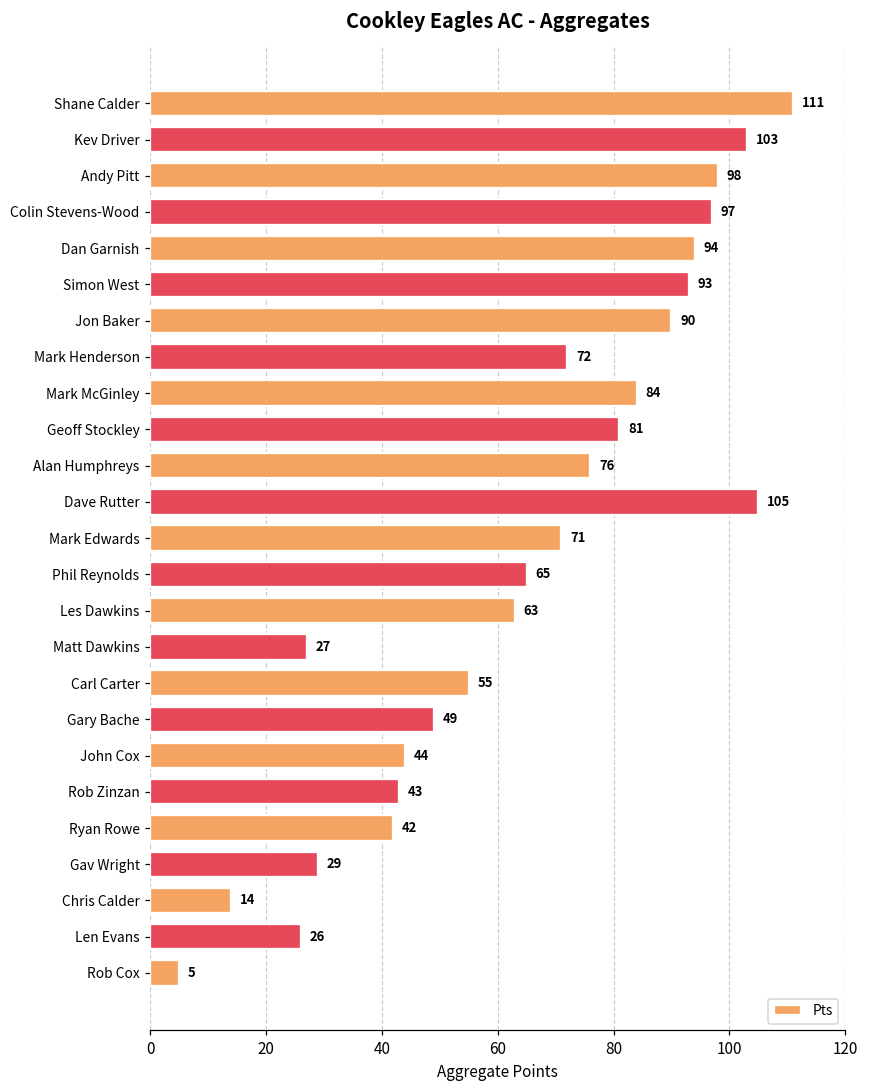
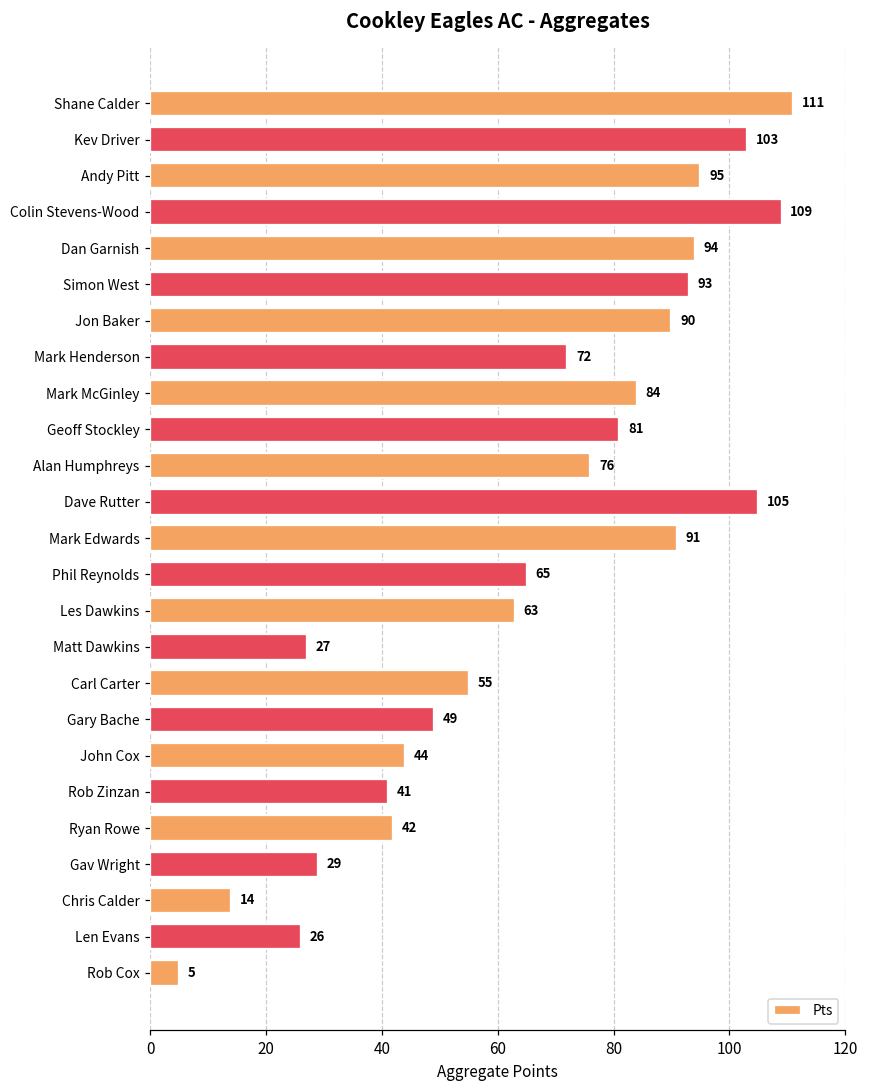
  {
    "Shane Calder": 111,
    "Kev Driver": 103,
-   "Andy Pitt": 98,
-   "Colin Stevens-Wood": 97,
+   "Andy Pitt": 95,
+   "Colin Stevens-Wood": 109,
    "Dan Garnish": 94,
    "Simon West": 93,
    "Jon Baker": 90,
    "Mark Henderson": 72,
    "Mark McGinley": 84,
    "Geoff Stockley": 81,
    "Alan Humphreys": 76,
    "Dave Rutter": 105,
-   "Mark Edwards": 71,
+   "Mark Edwards": 91,
    "Phil Reynolds": 65,
    "Les Dawkins": 63,
    "Matt Dawkins": 27,
    "Carl Carter": 55,
    "Gary Bache": 49,
    "John Cox": 44,
-   "Rob Zinzan": 43,
+   "Rob Zinzan": 41,
    "Ryan Rowe": 42,
    "Gav Wright": 29,
    "Chris Calder": 14,
    "Len Evans": 26,
    "Rob Cox": 5
  }
